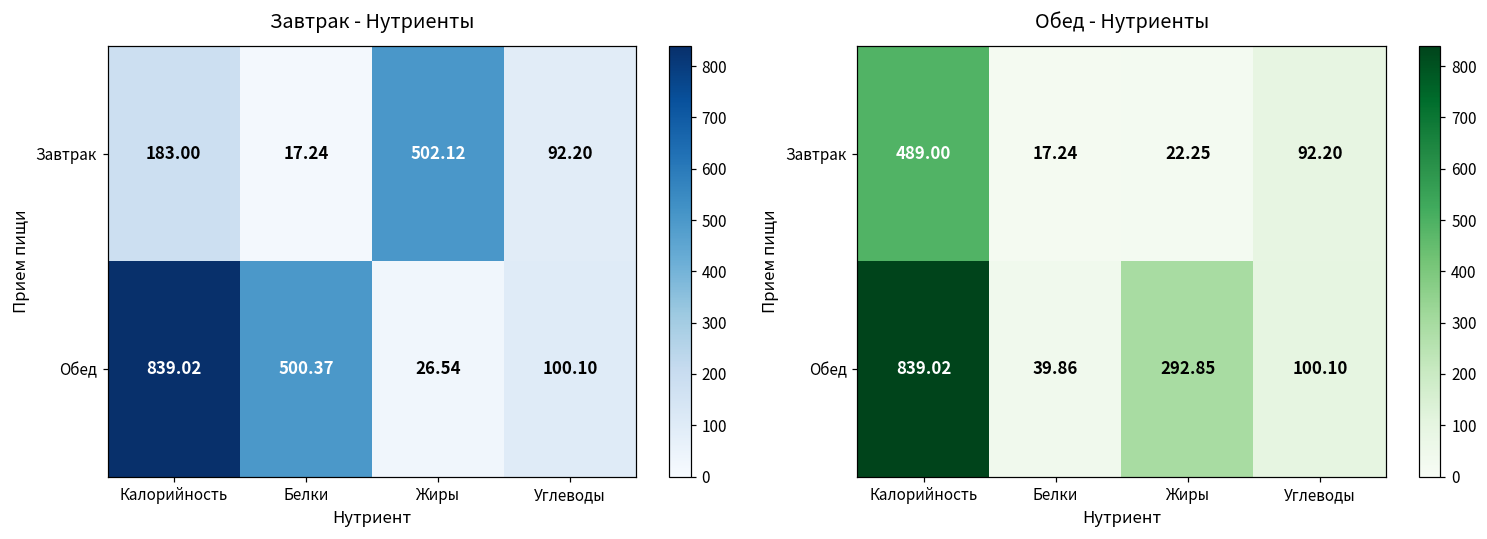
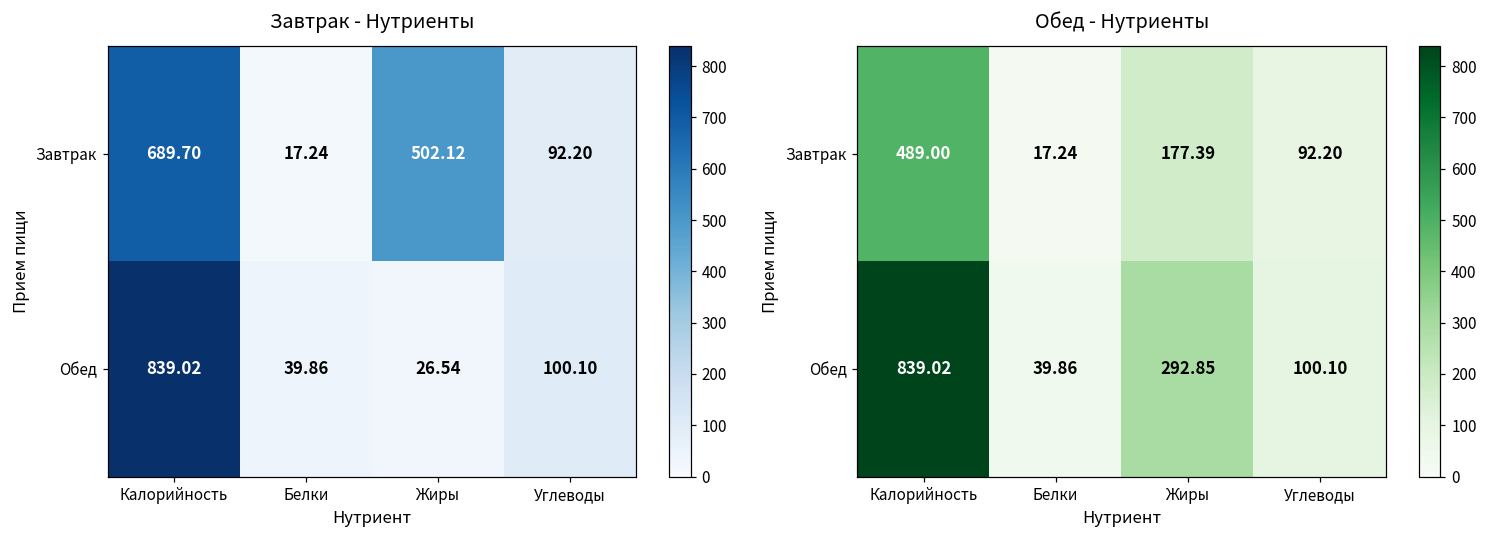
  {
    "Завтрак - Нутриенты": {
      "Завтрак": {
-       "Калорийность": 183.00,
+       "Калорийность": 689.70,
        "Белки": 17.24,
        "Жиры": 502.12,
        "Углеводы": 92.20
      },
      "Обед": {
        "Калорийность": 839.02,
-       "Белки": 500.37,
+       "Белки": 39.86,
        "Жиры": 26.54,
        "Углеводы": 100.10
      }
    },
    "Обед - Нутриенты": {
      "Завтрак": {
        "Калорийность": 489.00,
        "Белки": 17.24,
-       "Жиры": 22.25,
+       "Жиры": 177.39,
        "Углеводы": 92.20
      },
      "Обед": {
        "Калорийность": 839.02,
        "Белки": 39.86,
        "Жиры": 292.85,
        "Углеводы": 100.10
      }
    }
  }
